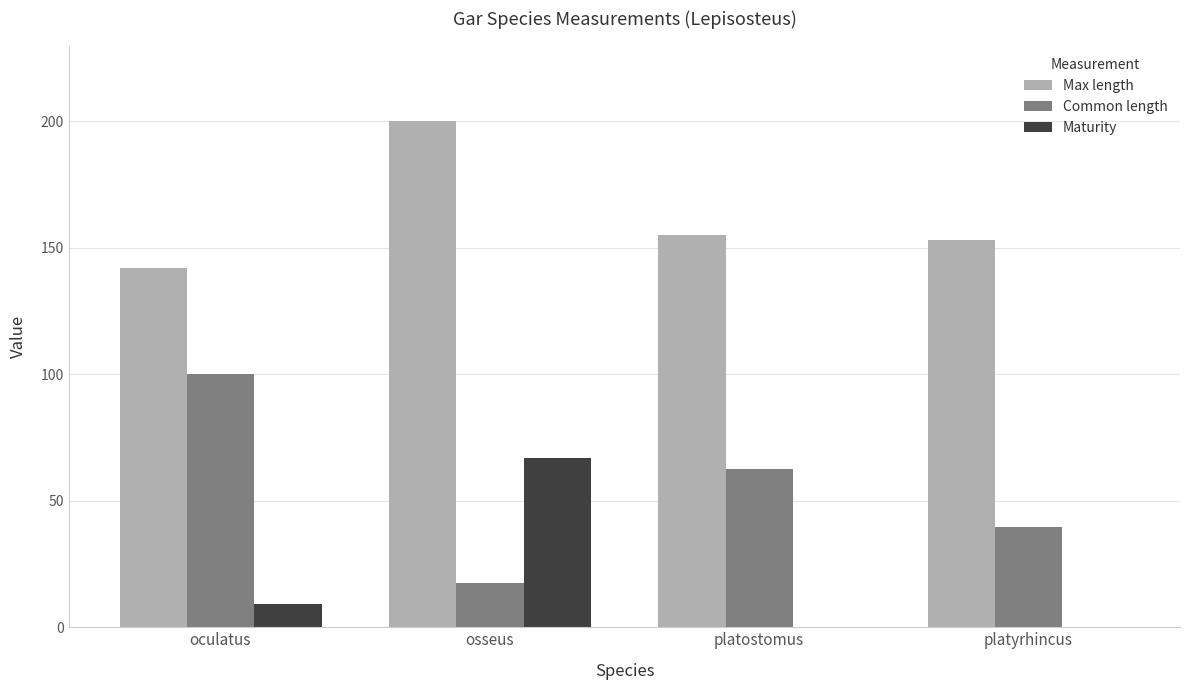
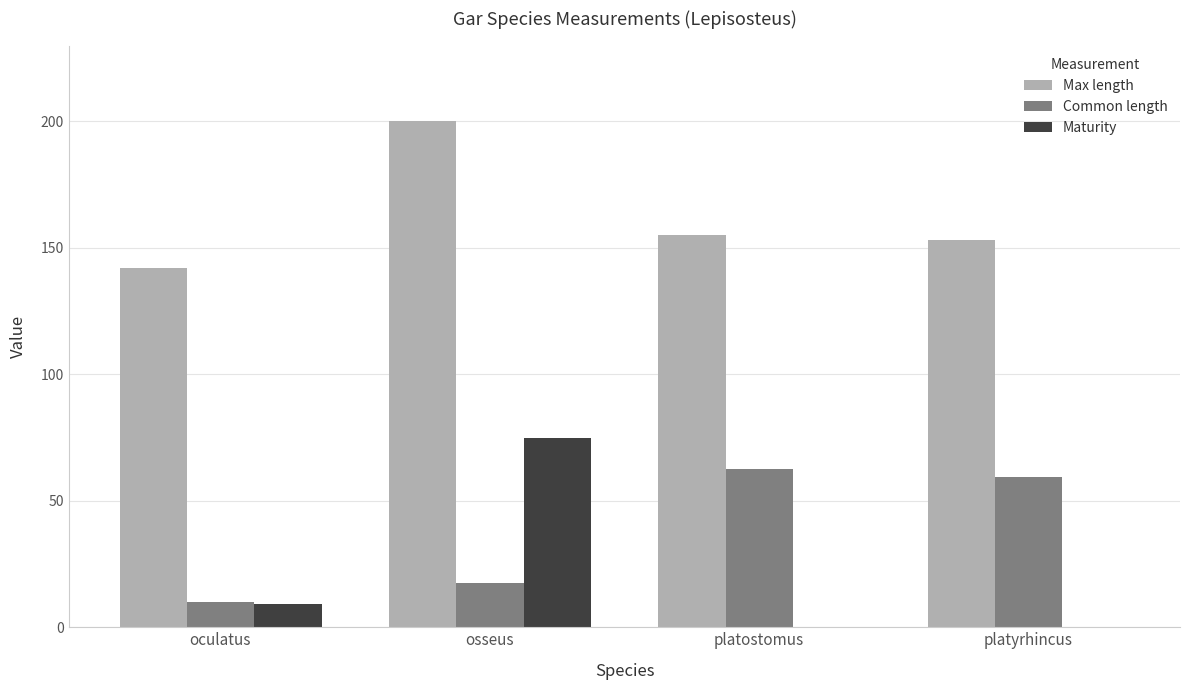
  {
    "Max length": {
      "oculatus": 142,
      "osseus": 200,
      "platostomus": 155,
      "platyrhincus": 153
    },
    "Common length": {
-     "oculatus": 100,
+     "oculatus": 10,
      "osseus": 18,
      "platostomus": 63,
-     "platyrhincus": 40
+     "platyrhincus": 60
    },
    "Maturity": {
      "oculatus": 9,
-     "osseus": 67,
+     "osseus": 75,
      "platostomus": 0,
      "platyrhincus": 0
    }
  }
